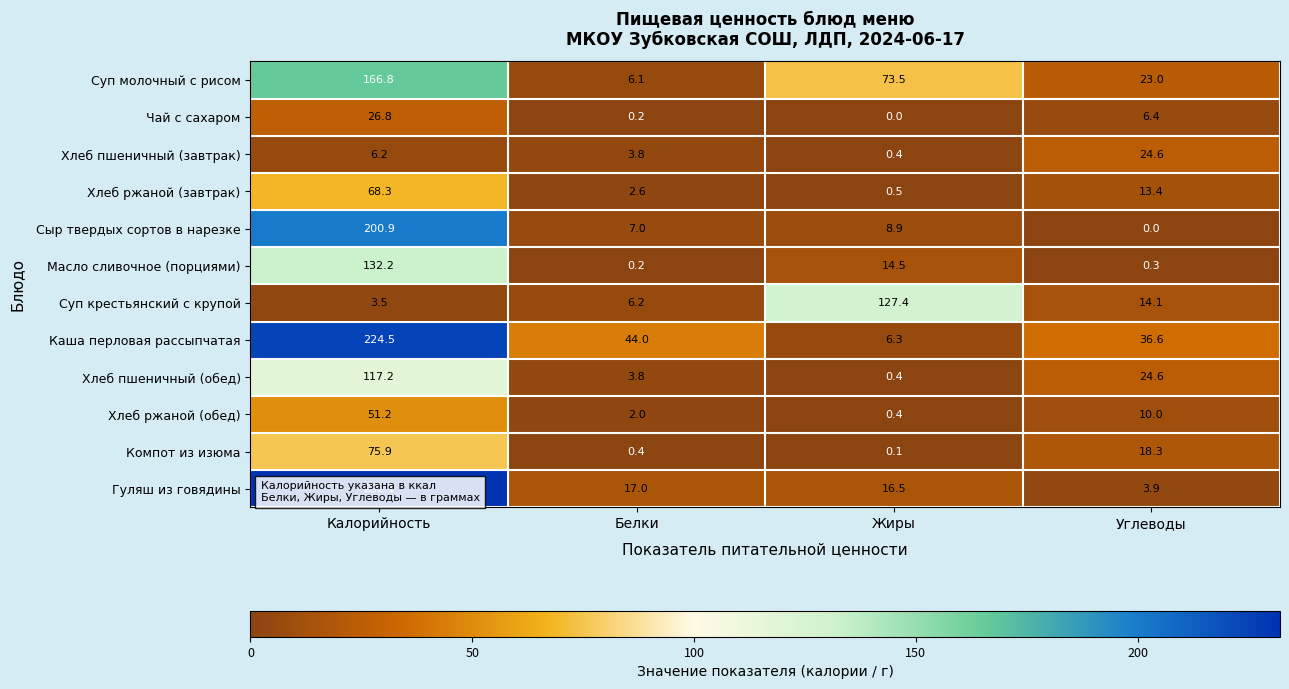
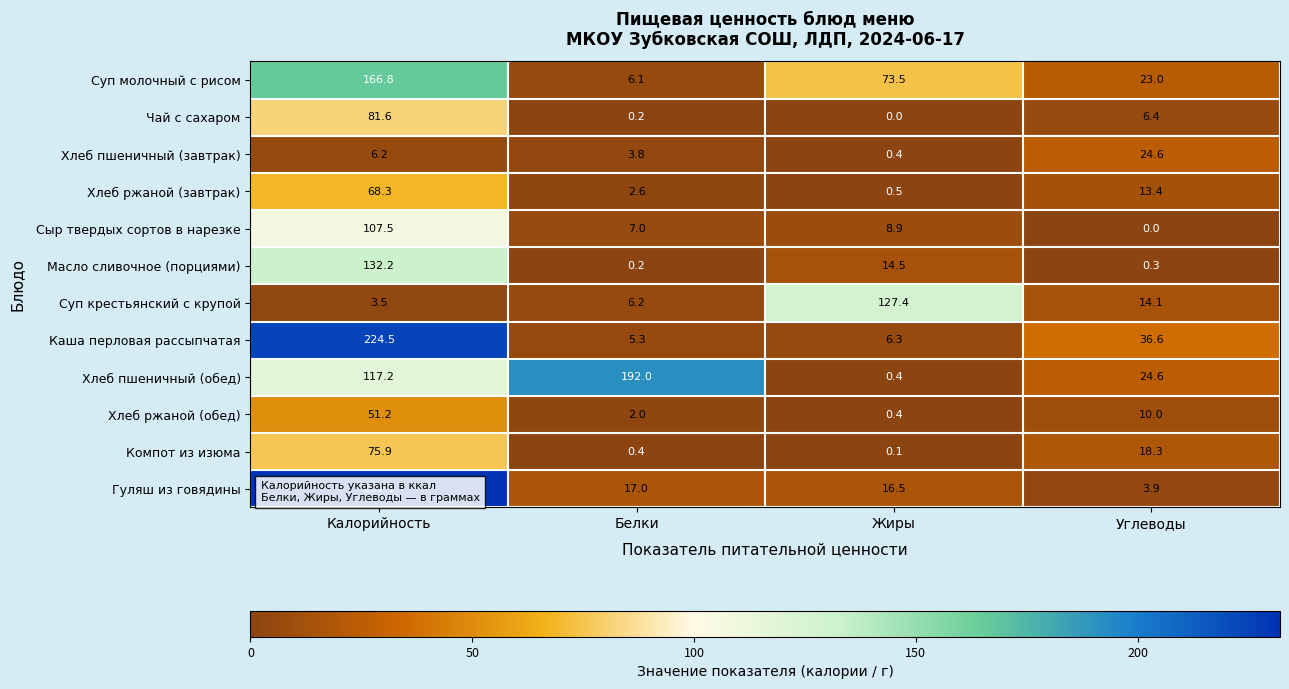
  {
    "Суп молочный с рисом": {
      "Калорийность": 166.8,
      "Белки": 6.1,
      "Жиры": 73.5,
      "Углеводы": 23.0
    },
    "Чай с сахаром": {
-     "Калорийность": 26.8,
+     "Калорийность": 81.6,
      "Белки": 0.2,
      "Жиры": 0.0,
      "Углеводы": 6.4
    },
    "Хлеб пшеничный (завтрак)": {
      "Калорийность": 6.2,
      "Белки": 3.8,
      "Жиры": 0.4,
      "Углеводы": 24.6
    },
    "Хлеб ржаной (завтрак)": {
      "Калорийность": 68.3,
      "Белки": 2.6,
      "Жиры": 0.5,
      "Углеводы": 13.4
    },
    "Сыр твердых сортов в нарезке": {
-     "Калорийность": 200.9,
+     "Калорийность": 107.5,
      "Белки": 7.0,
      "Жиры": 8.9,
      "Углеводы": 0.0
    },
    "Масло сливочное (порциями)": {
      "Калорийность": 132.2,
      "Белки": 0.2,
      "Жиры": 14.5,
      "Углеводы": 0.3
    },
    "Суп крестьянский с крупой": {
      "Калорийность": 3.5,
      "Белки": 6.2,
      "Жиры": 127.4,
      "Углеводы": 14.1
    },
    "Каша перловая рассыпчатая": {
      "Калорийность": 224.5,
-     "Белки": 44.0,
+     "Белки": 5.3,
      "Жиры": 6.3,
      "Углеводы": 36.6
    },
    "Хлеб пшеничный (обед)": {
      "Калорийность": 117.2,
-     "Белки": 3.8,
+     "Белки": 192.0,
      "Жиры": 0.4,
      "Углеводы": 24.6
    },
    "Хлеб ржаной (обед)": {
      "Калорийность": 51.2,
      "Белки": 2.0,
      "Жиры": 0.4,
      "Углеводы": 10.0
    },
    "Компот из изюма": {
      "Калорийность": 75.9,
      "Белки": 0.4,
      "Жиры": 0.1,
      "Углеводы": 18.3
    },
    "Гуляш из говядины": {
      "Белки": 17.0,
      "Жиры": 16.5,
      "Углеводы": 3.9
    }
  }
